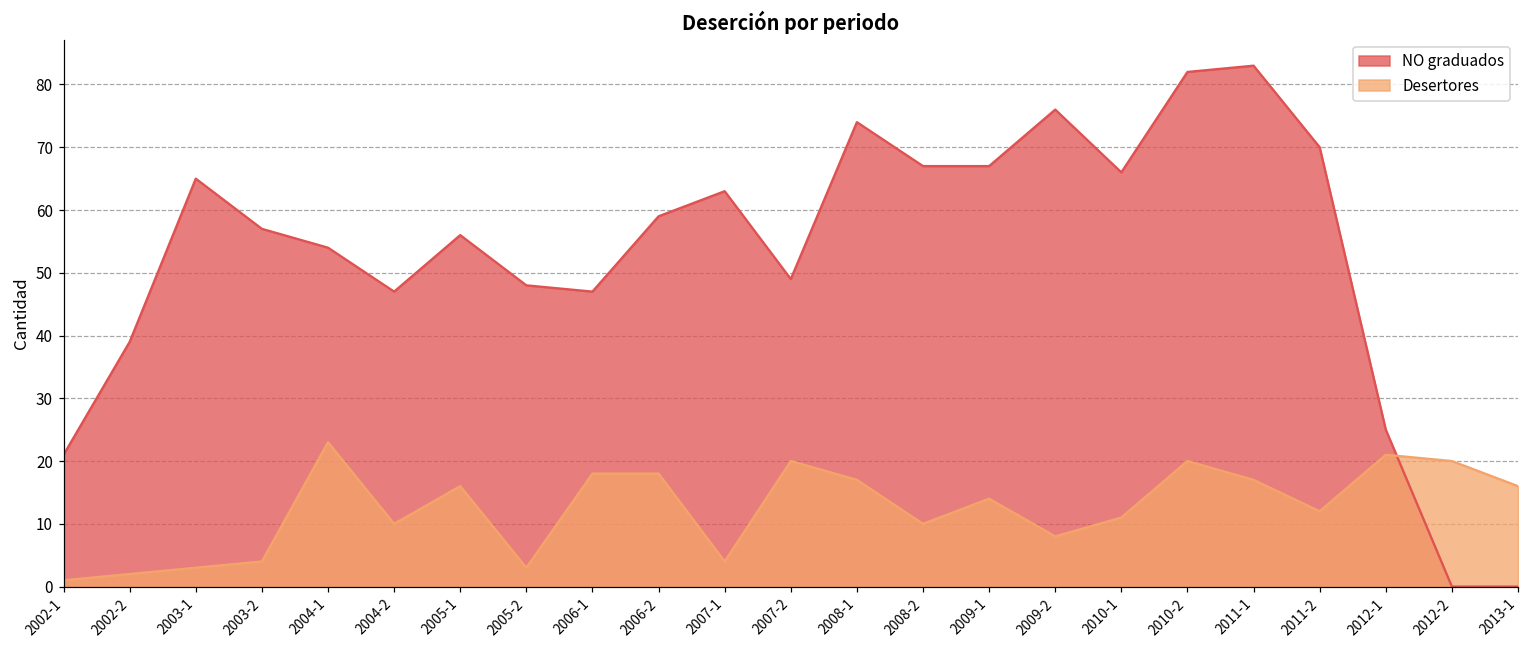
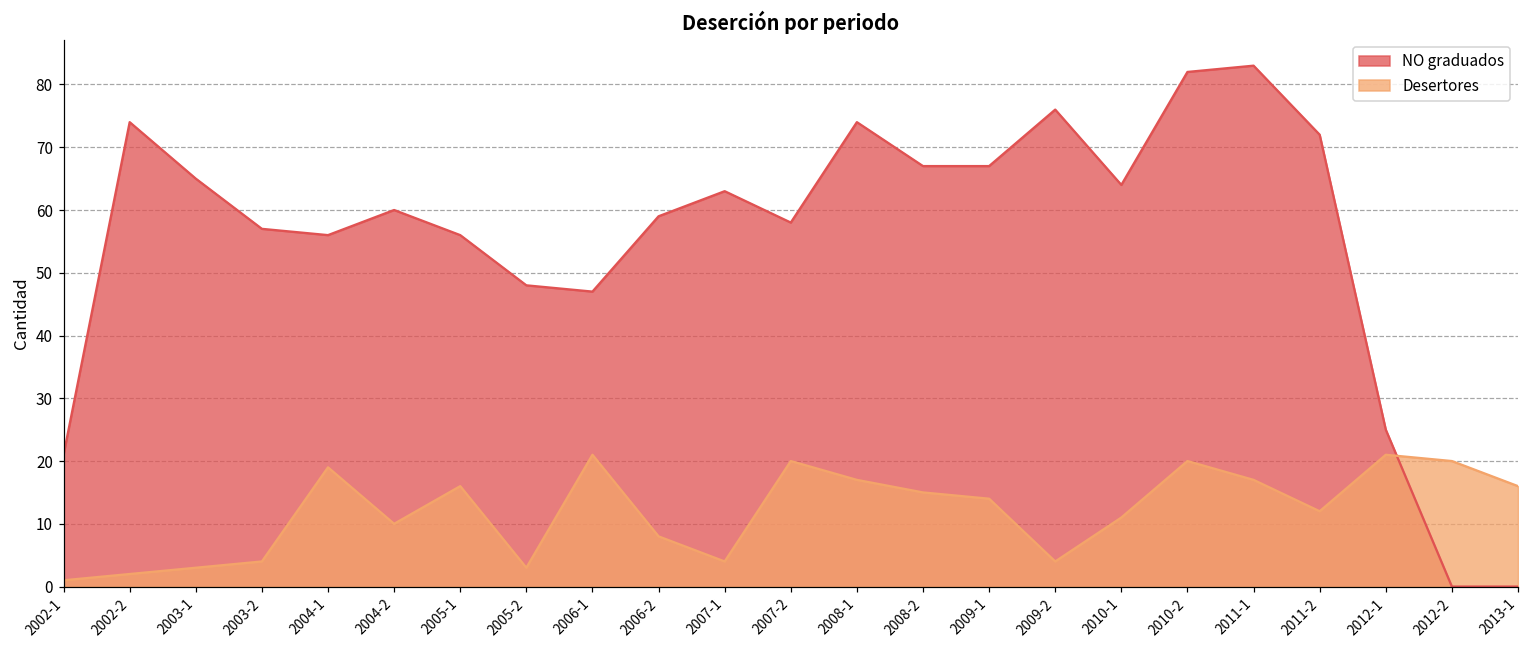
  {
    "NO graduados": {
      "2002-1": 21,
-     "2002-2": 39,
+     "2002-2": 74,
      "2003-1": 65,
      "2003-2": 57,
-     "2004-1": 54,
-     "2004-2": 47,
+     "2004-1": 56,
+     "2004-2": 60,
      "2005-1": 56,
      "2005-2": 48,
      "2006-1": 47,
      "2006-2": 59,
      "2007-1": 63,
-     "2007-2": 49,
+     "2007-2": 58,
      "2008-1": 74,
      "2008-2": 67,
      "2009-1": 67,
      "2009-2": 76,
-     "2010-1": 66,
+     "2010-1": 64,
      "2010-2": 82,
      "2011-1": 83,
-     "2011-2": 70,
+     "2011-2": 72,
      "2012-1": 25,
      "2012-2": 0,
      "2013-1": 0
    },
    "Desertores": {
      "2002-1": 1,
      "2002-2": 2,
      "2003-1": 3,
      "2003-2": 4,
-     "2004-1": 23,
+     "2004-1": 19,
      "2004-2": 10,
      "2005-1": 16,
      "2005-2": 3,
-     "2006-1": 18,
-     "2006-2": 18,
+     "2006-1": 21,
+     "2006-2": 8,
      "2007-1": 4,
      "2007-2": 20,
      "2008-1": 17,
-     "2008-2": 10,
+     "2008-2": 15,
      "2009-1": 14,
-     "2009-2": 8,
+     "2009-2": 4,
      "2010-1": 11,
      "2010-2": 20,
      "2011-1": 17,
      "2011-2": 12,
      "2012-1": 21,
      "2012-2": 20,
      "2013-1": 16
    }
  }
